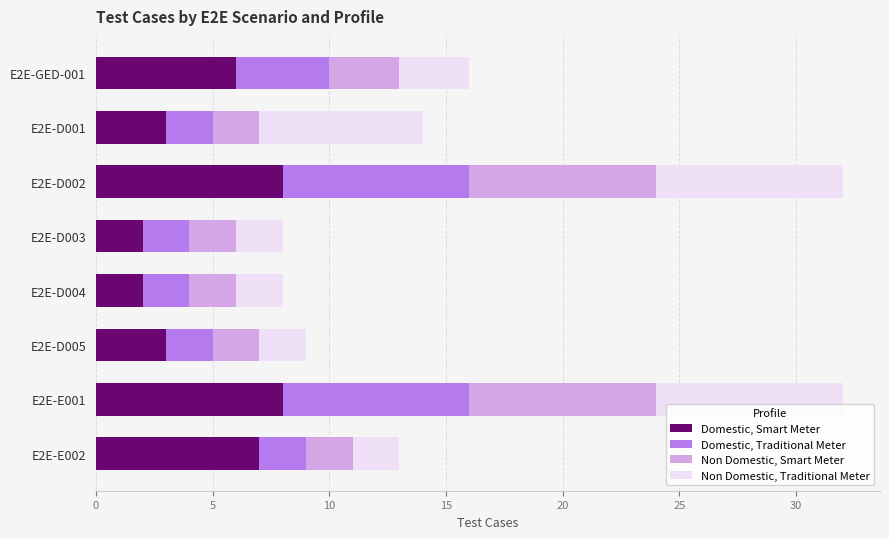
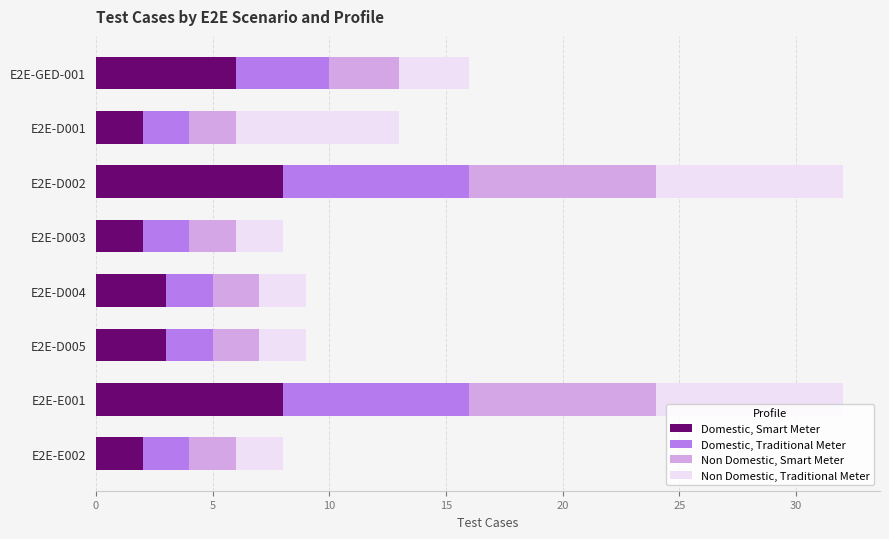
  {
    "Domestic, Smart Meter": {
      "E2E-GED-001": 6,
-     "E2E-D001": 3,
+     "E2E-D001": 2,
      "E2E-D002": 8,
      "E2E-D003": 2,
-     "E2E-D004": 2,
+     "E2E-D004": 3,
      "E2E-D005": 3,
      "E2E-E001": 8,
-     "E2E-E002": 7
+     "E2E-E002": 2
    },
    "Non Domestic, Traditional Meter": {
      "E2E-GED-001": 3,
      "E2E-D001": 7,
      "E2E-D002": 8,
      "E2E-D003": 2,
      "E2E-D004": 2,
      "E2E-D005": 2,
      "E2E-E001": 8,
      "E2E-E002": 2
    }
  }
